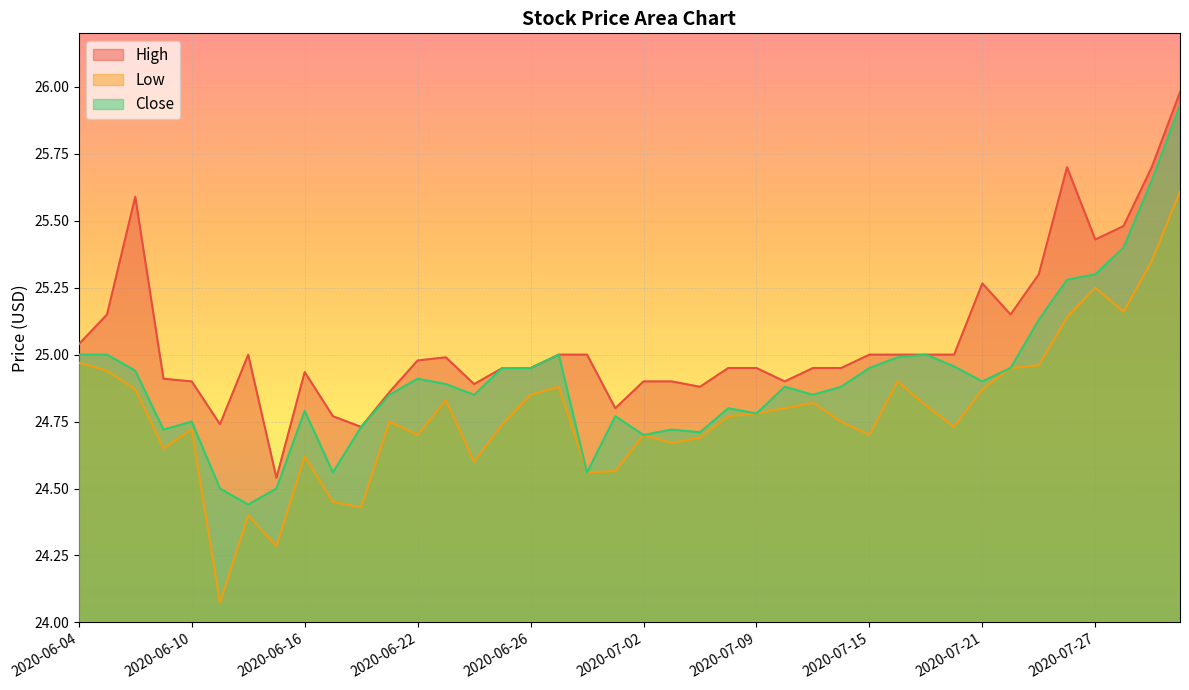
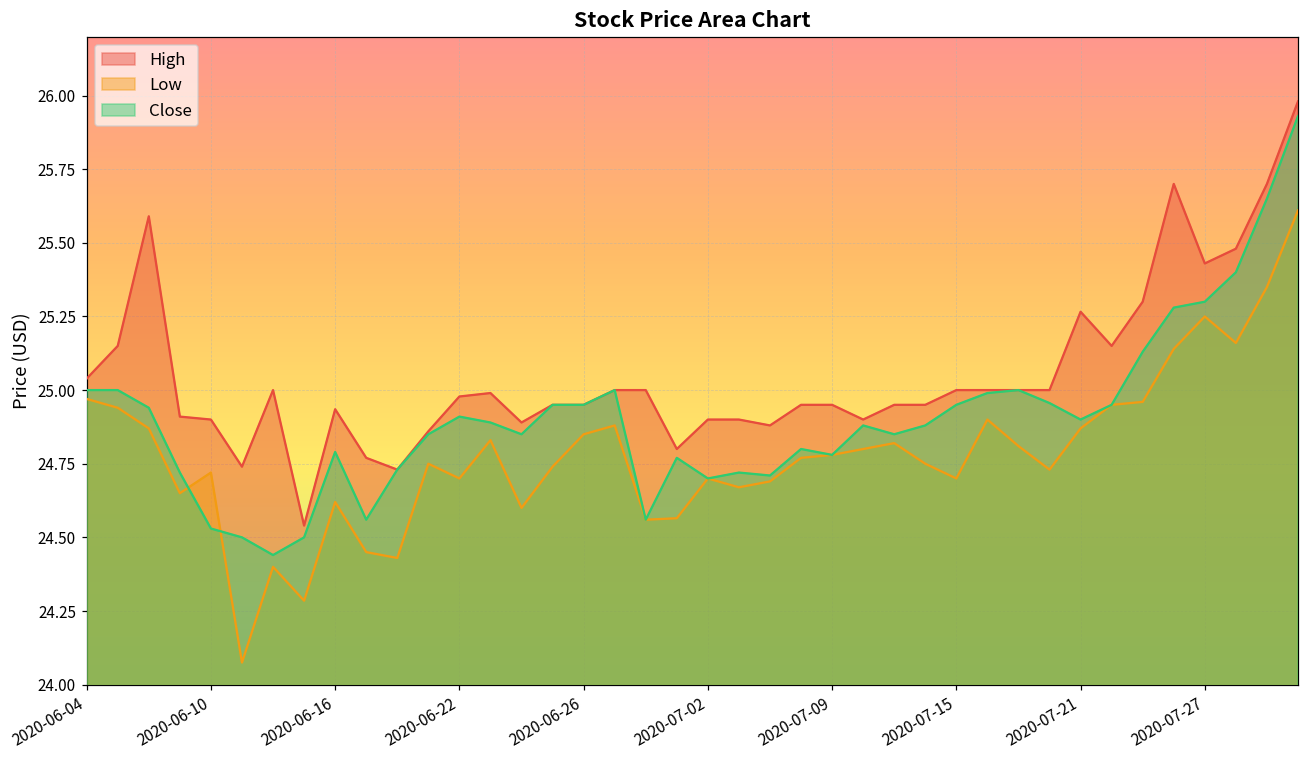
  {
    "High": {
      "2020-06-04": 25.04,
      "2020-06-10": 24.90,
      "2020-06-16": 24.93,
      "2020-06-22": 24.98,
      "2020-07-02": 24.90,
      "2020-07-09": 24.95,
      "2020-07-15": 25.00,
      "2020-07-21": 25.27,
      "2020-07-27": 25.43
    },
    "Low": {
      "2020-06-04": 24.97,
      "2020-06-10": 24.72,
      "2020-06-16": 24.62,
      "2020-06-22": 24.70,
      "2020-06-26": 24.85,
      "2020-07-15": 24.70,
      "2020-07-21": 24.87,
      "2020-07-27": 25.25
    },
    "Close": {
      "2020-06-04": 25.00,
-     "2020-06-10": 24.75,
+     "2020-06-10": 24.53,
      "2020-06-16": 24.79,
      "2020-06-22": 24.91,
      "2020-07-15": 24.95,
      "2020-07-21": 24.90,
      "2020-07-27": 25.30
    }
  }
